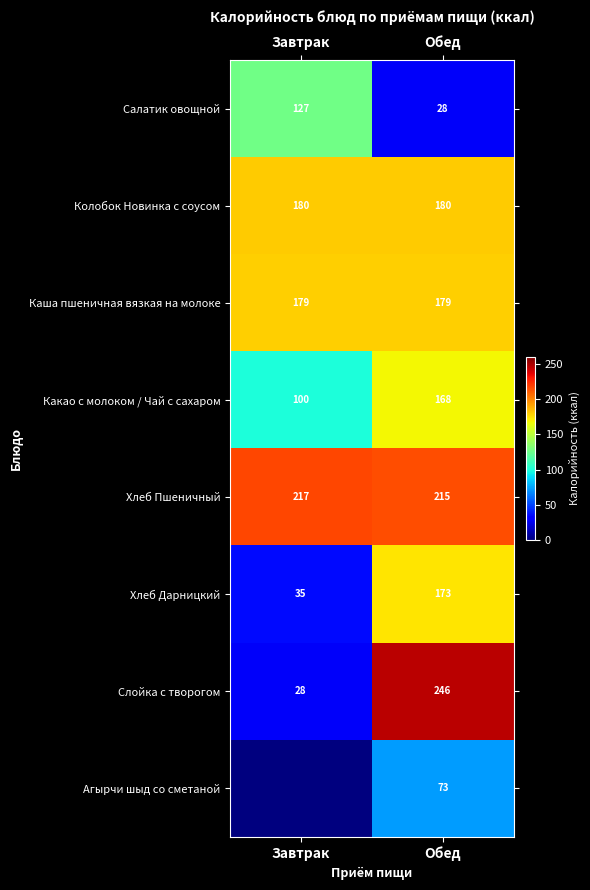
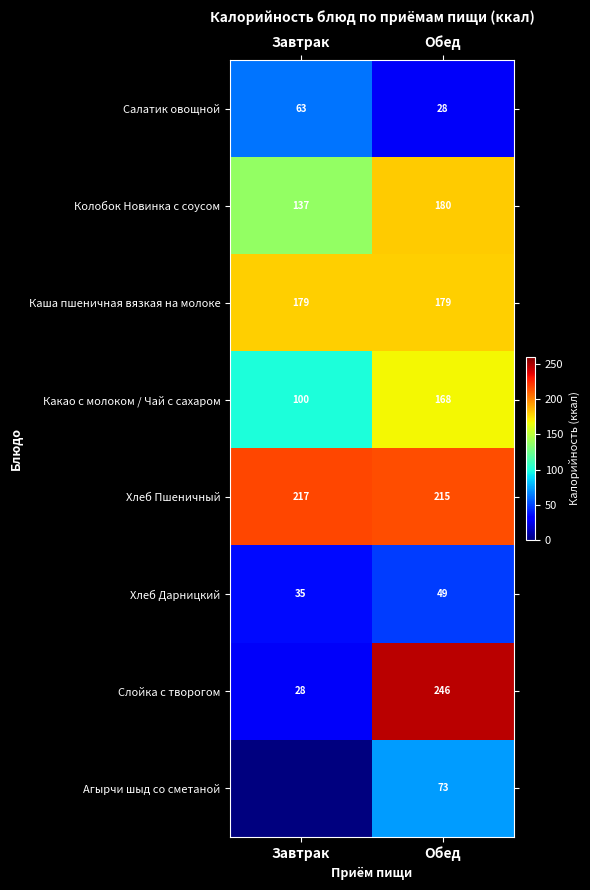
  {
    "Салатик овощной": {
-     "Завтрак": 127,
+     "Завтрак": 63,
      "Обед": 28
    },
    "Колобок Новинка с соусом": {
-     "Завтрак": 180,
+     "Завтрак": 137,
      "Обед": 180
    },
    "Каша пшеничная вязкая на молоке": {
      "Завтрак": 179,
      "Обед": 179
    },
    "Какао с молоком / Чай с сахаром": {
      "Завтрак": 100,
      "Обед": 168
    },
    "Хлеб Пшеничный": {
      "Завтрак": 217,
      "Обед": 215
    },
    "Хлеб Дарницкий": {
      "Завтрак": 35,
-     "Обед": 173
+     "Обед": 49
    },
    "Слойка с творогом": {
      "Завтрак": 28,
      "Обед": 246
    },
    "Агырчи шыд со сметаной": {
      "Обед": 73
    }
  }
